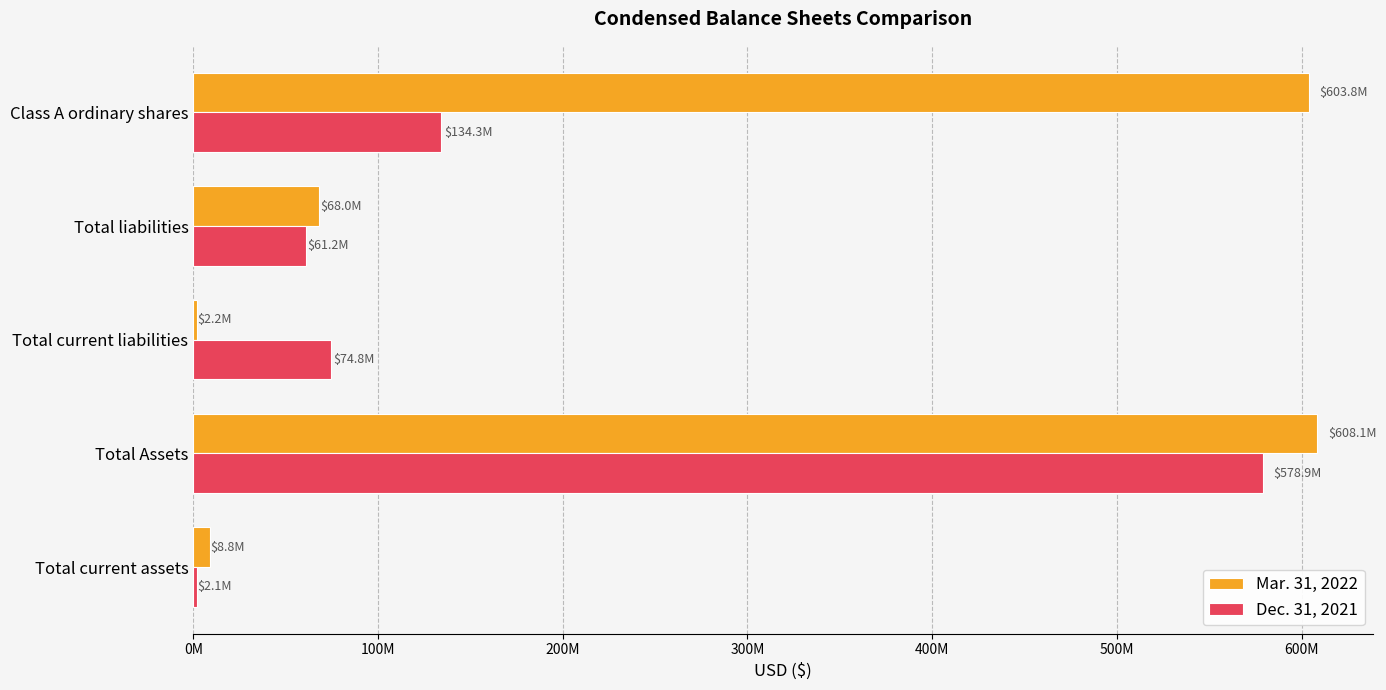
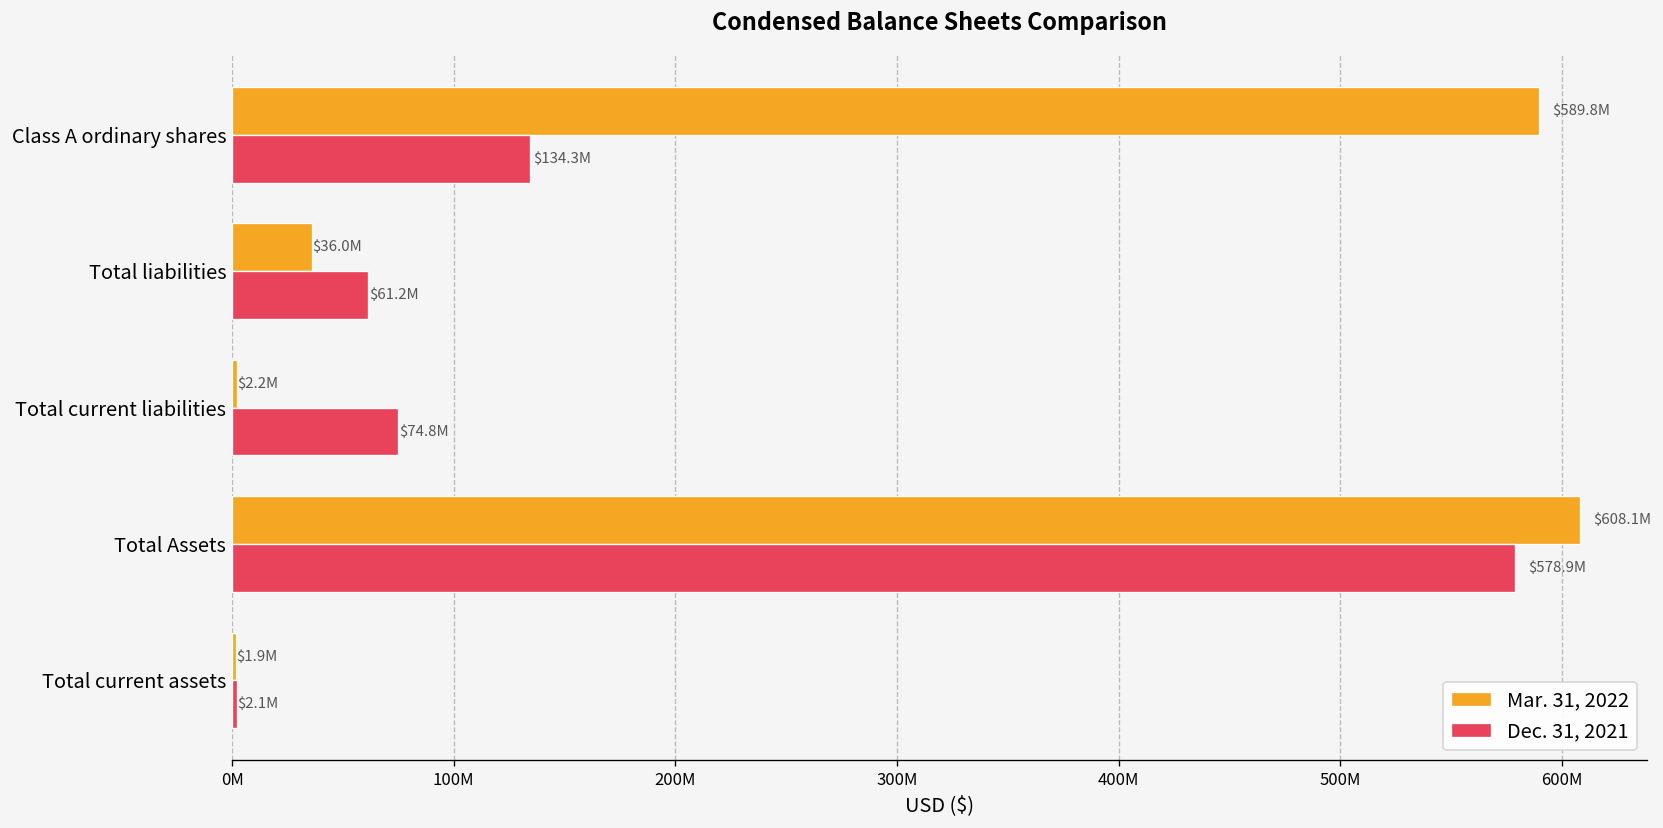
  {
    "Mar. 31, 2022": {
-     "Class A ordinary shares": "$603.8M",
-     "Total liabilities": "$68.0M",
+     "Class A ordinary shares": "$589.8M",
+     "Total liabilities": "$36.0M",
      "Total current liabilities": "$2.2M",
      "Total Assets": "$608.1M",
-     "Total current assets": "$8.8M"
+     "Total current assets": "$1.9M"
    },
    "Dec. 31, 2021": {
      "Class A ordinary shares": "$134.3M",
      "Total liabilities": "$61.2M",
      "Total current liabilities": "$74.8M",
      "Total Assets": "$578.9M",
      "Total current assets": "$2.1M"
    }
  }
